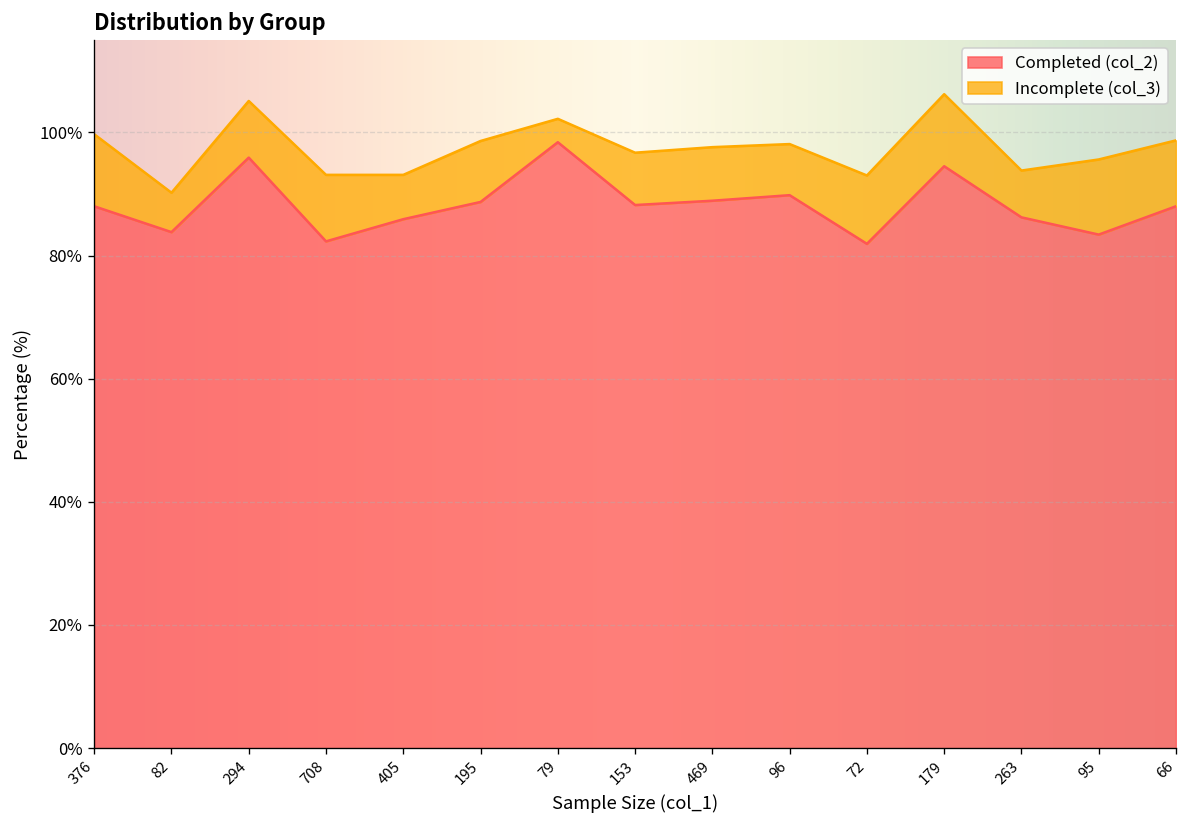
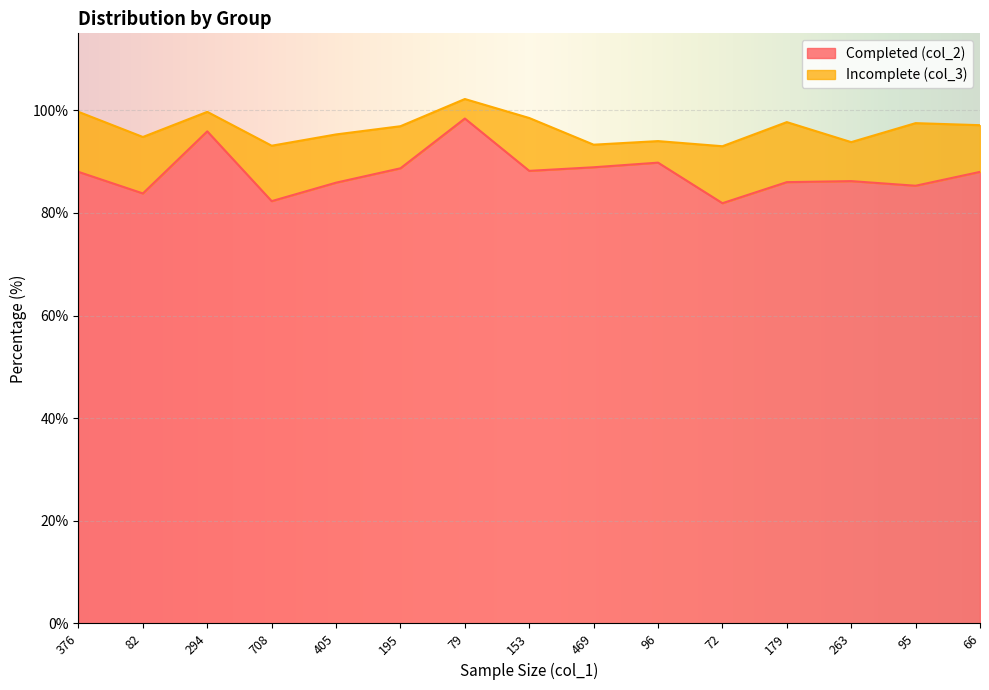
  {
    "Completed (col_2)": {
      "376": "88%",
      "82": "84%",
      "294": "96%",
      "708": "82%",
      "405": "86%",
      "195": "89%",
      "79": "98%",
      "153": "88%",
      "469": "89%",
      "96": "90%",
      "72": "82%",
-     "179": "95%",
+     "179": "86%",
      "263": "86%",
-     "95": "83%",
+     "95": "85%",
      "66": "88%"
    },
    "Incomplete (col_3)": {
      "376": "12%",
-     "82": "6%",
-     "294": "9%",
+     "82": "11%",
+     "294": "4%",
      "708": "11%",
-     "405": "7%",
-     "195": "10%",
+     "405": "9%",
+     "195": "8%",
      "79": "4%",
-     "153": "9%",
-     "469": "9%",
-     "96": "8%",
+     "153": "10%",
+     "469": "4%",
+     "96": "4%",
      "72": "11%",
      "179": "12%",
      "263": "8%",
      "95": "12%",
-     "66": "11%"
+     "66": "9%"
    }
  }
